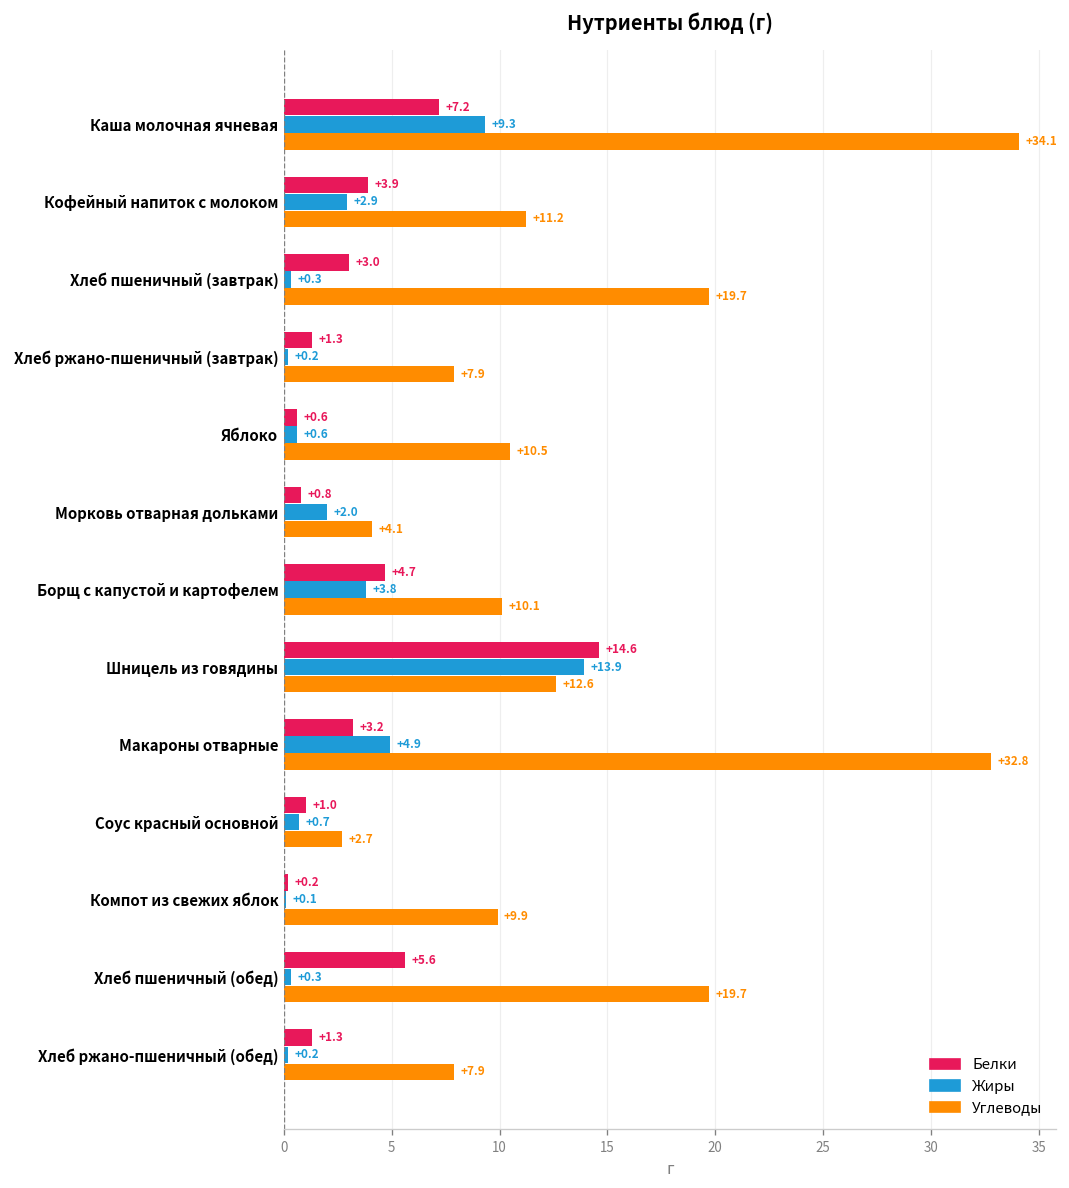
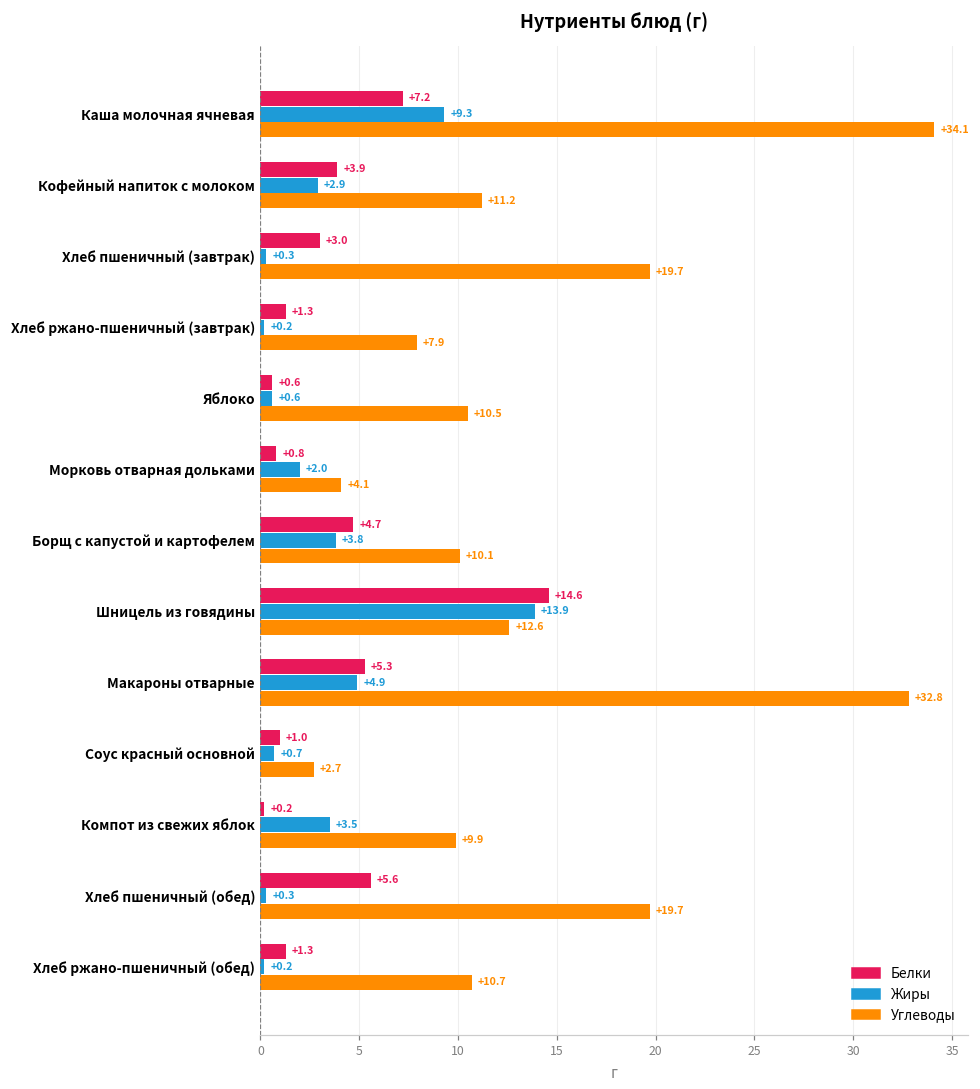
  {
    "Белки": {
      "Каша молочная ячневая": "+7.2",
      "Кофейный напиток с молоком": "+3.9",
      "Хлеб пшеничный (завтрак)": "+3.0",
      "Хлеб ржано-пшеничный (завтрак)": "+1.3",
      "Яблоко": "+0.6",
      "Морковь отварная дольками": "+0.8",
      "Борщ с капустой и картофелем": "+4.7",
      "Шницель из говядины": "+14.6",
-     "Макароны отварные": "+3.2",
+     "Макароны отварные": "+5.3",
      "Соус красный основной": "+1.0",
      "Компот из свежих яблок": "+0.2",
      "Хлеб пшеничный (обед)": "+5.6",
      "Хлеб ржано-пшеничный (обед)": "+1.3"
    },
    "Жиры": {
      "Каша молочная ячневая": "+9.3",
      "Кофейный напиток с молоком": "+2.9",
      "Хлеб пшеничный (завтрак)": "+0.3",
      "Хлеб ржано-пшеничный (завтрак)": "+0.2",
      "Яблоко": "+0.6",
      "Морковь отварная дольками": "+2.0",
      "Борщ с капустой и картофелем": "+3.8",
      "Шницель из говядины": "+13.9",
      "Макароны отварные": "+4.9",
      "Соус красный основной": "+0.7",
-     "Компот из свежих яблок": "+0.1",
+     "Компот из свежих яблок": "+3.5",
      "Хлеб пшеничный (обед)": "+0.3",
      "Хлеб ржано-пшеничный (обед)": "+0.2"
    },
    "Углеводы": {
      "Каша молочная ячневая": "+34.1",
      "Кофейный напиток с молоком": "+11.2",
      "Хлеб пшеничный (завтрак)": "+19.7",
      "Хлеб ржано-пшеничный (завтрак)": "+7.9",
      "Яблоко": "+10.5",
      "Морковь отварная дольками": "+4.1",
      "Борщ с капустой и картофелем": "+10.1",
      "Шницель из говядины": "+12.6",
      "Макароны отварные": "+32.8",
      "Соус красный основной": "+2.7",
      "Компот из свежих яблок": "+9.9",
      "Хлеб пшеничный (обед)": "+19.7",
-     "Хлеб ржано-пшеничный (обед)": "+7.9"
+     "Хлеб ржано-пшеничный (обед)": "+10.7"
    }
  }
